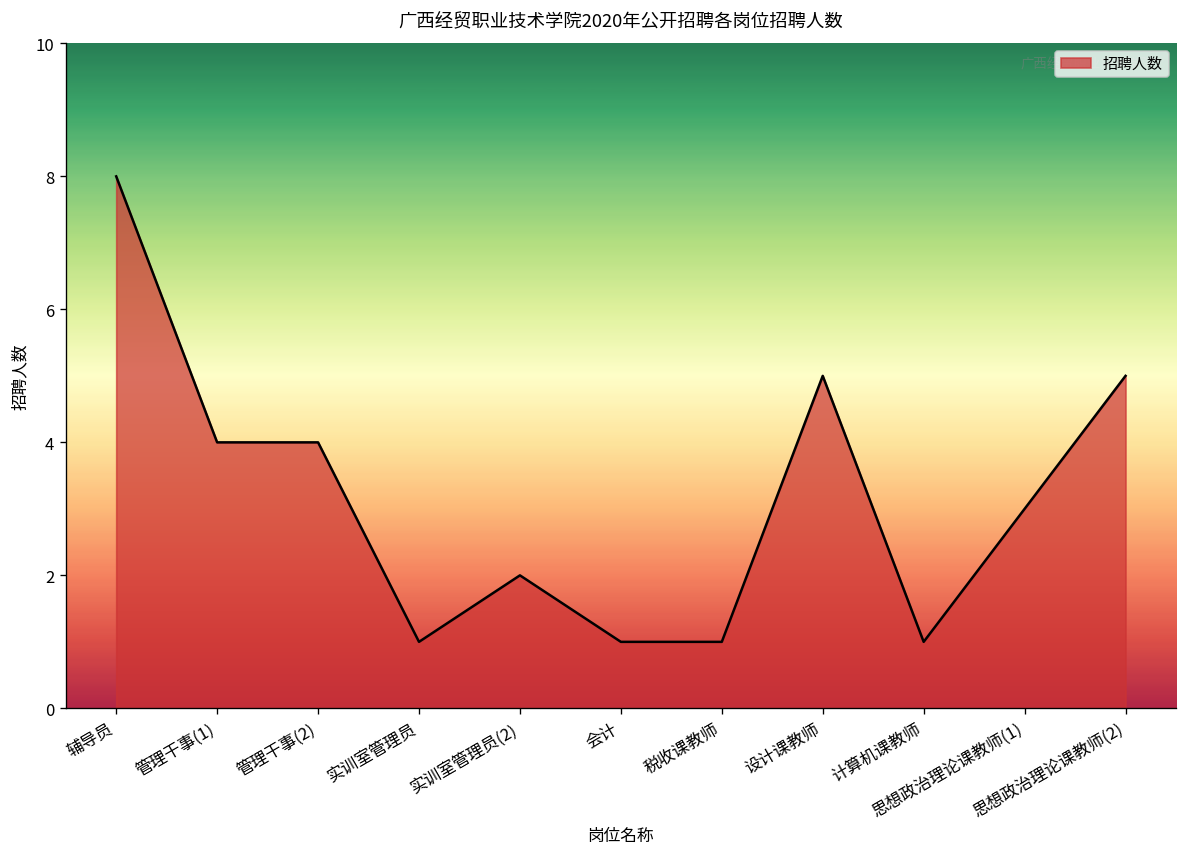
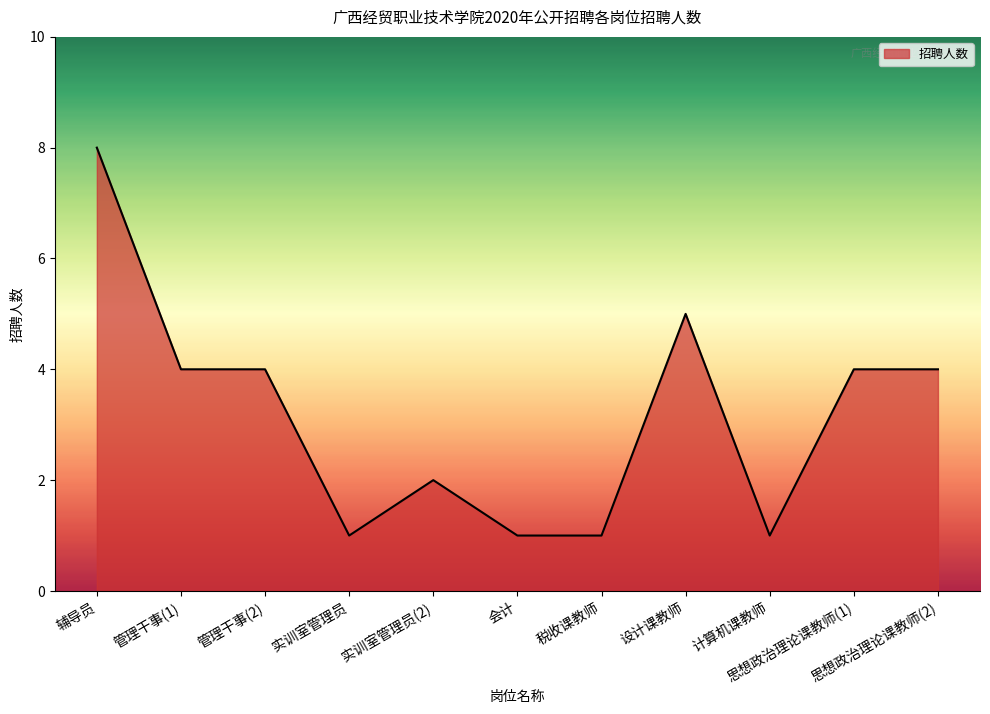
  {
    "辅导员": 8,
    "管理干事(1)": 4,
    "管理干事(2)": 4,
    "实训室管理员": 1,
    "实训室管理员(2)": 2,
    "会计": 1,
    "税收课教师": 1,
    "设计课教师": 5,
    "计算机课教师": 1,
-   "思想政治理论课教师(1)": 3,
-   "思想政治理论课教师(2)": 5
+   "思想政治理论课教师(1)": 4,
+   "思想政治理论课教师(2)": 4
  }
